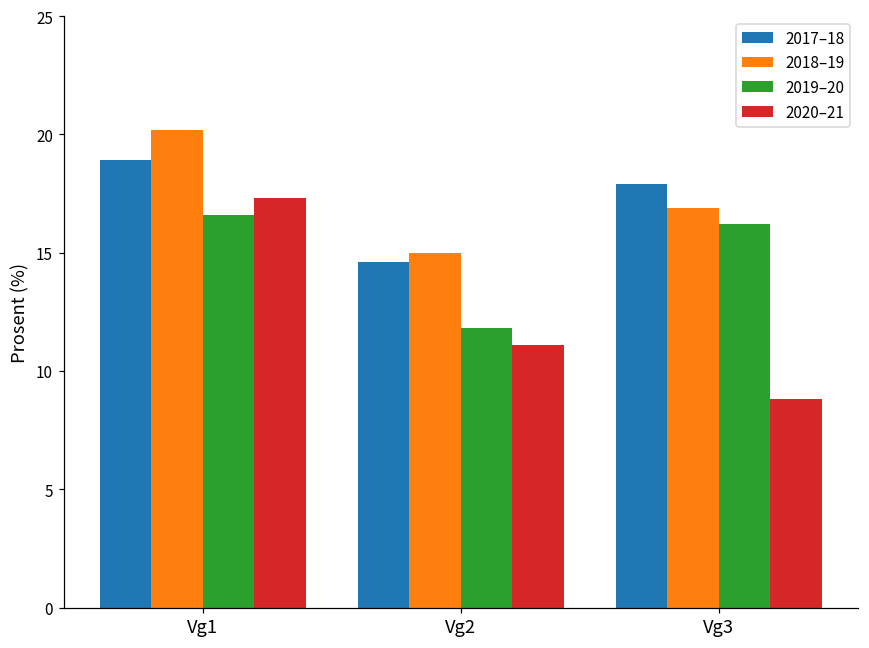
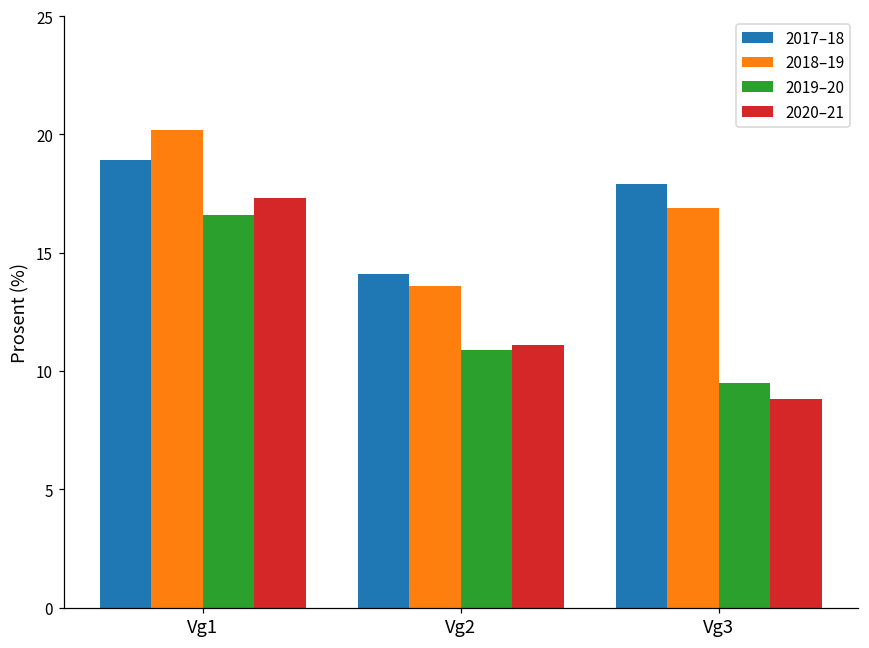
  {
    "2017–18": {
      "Vg1": 18.9,
-     "Vg2": 14.6,
+     "Vg2": 14.1,
      "Vg3": 17.9
    },
    "2018–19": {
      "Vg1": 20.2,
-     "Vg2": 15.0,
+     "Vg2": 13.6,
      "Vg3": 16.9
    },
    "2019–20": {
      "Vg1": 16.6,
-     "Vg2": 11.8,
-     "Vg3": 16.2
+     "Vg2": 10.9,
+     "Vg3": 9.5
    },
    "2020–21": {
      "Vg1": 17.3,
      "Vg2": 11.1,
      "Vg3": 8.8
    }
  }
